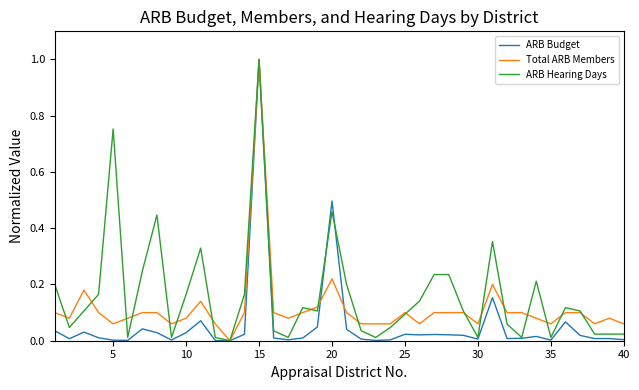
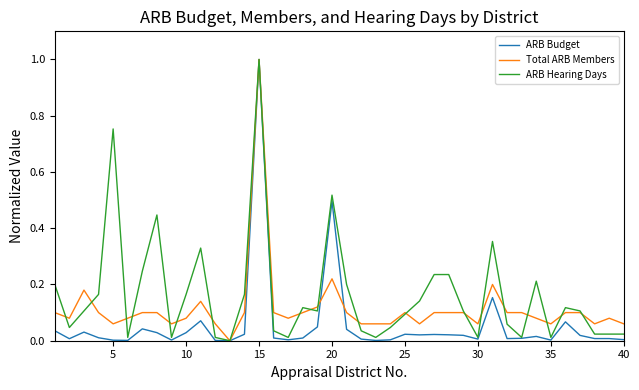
  {
    "ARB Budget": {
      "5": 0.00,
      "10": 0.03,
      "20": 0.50,
      "25": 0.02,
      "35": 0.00,
      "40": 0.00
    },
    "Total ARB Members": {
      "5": 0.06,
      "10": 0.08,
      "20": 0.22,
      "30": 0.06,
      "35": 0.06,
      "40": 0.06
    },
    "ARB Hearing Days": {
      "5": 0.75,
      "10": 0.16,
-     "20": 0.46,
+     "20": 0.52,
      "35": 0.01,
      "40": 0.02
    }
  }
